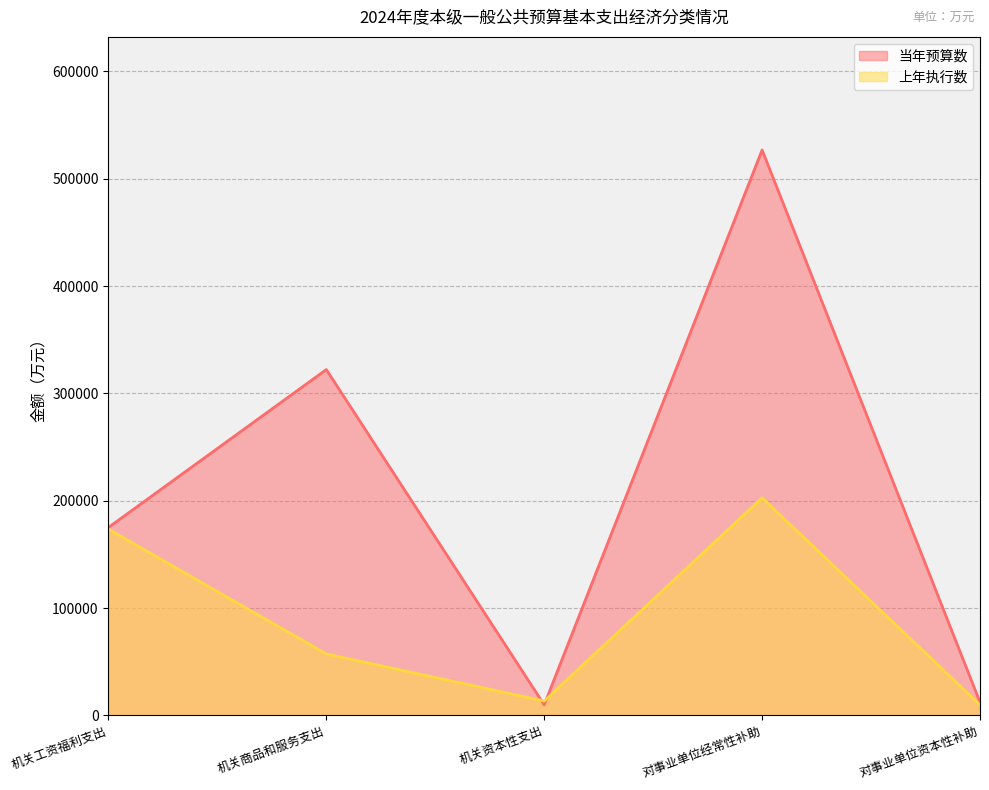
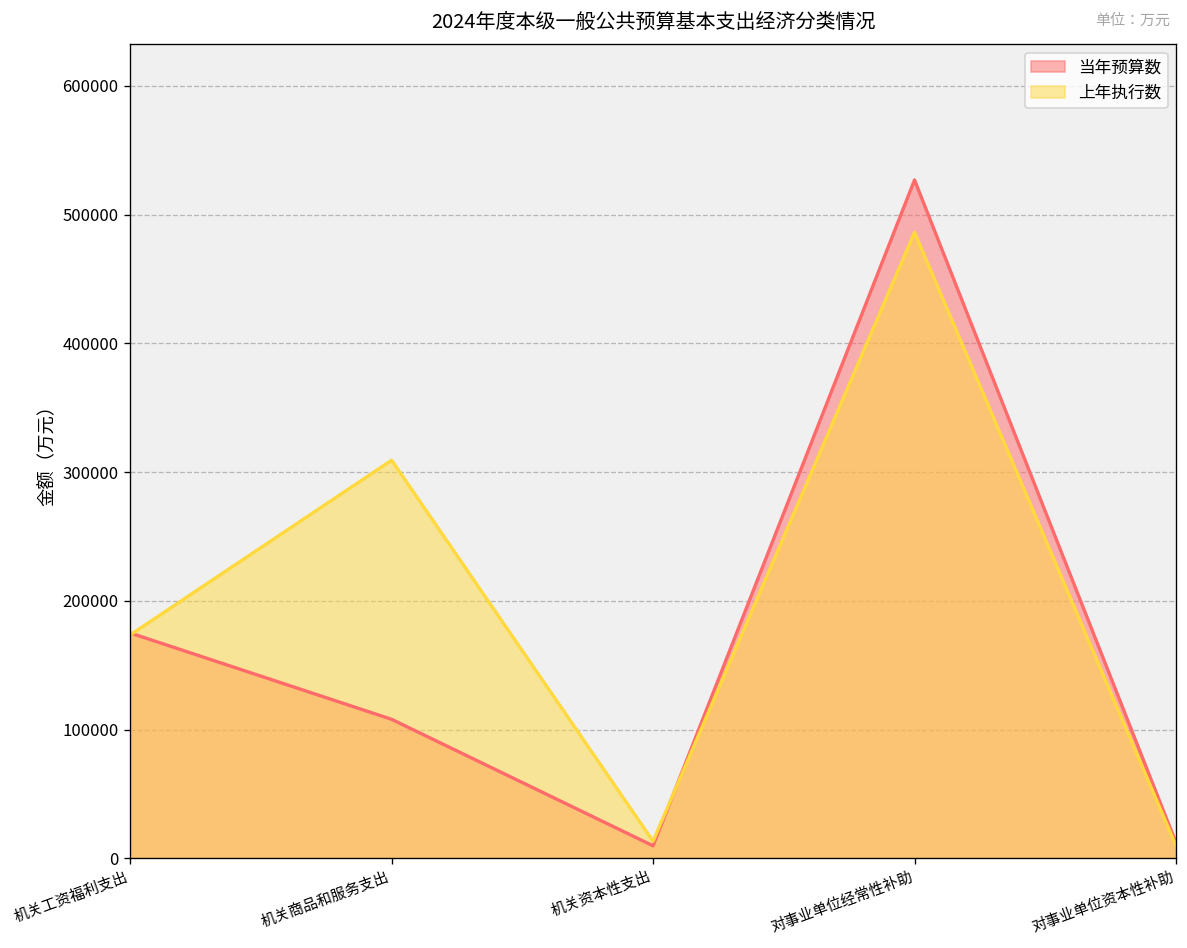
  {
    "当年预算数": {
-     "机关商品和服务支出": 322000,
+     "机关商品和服务支出": 108000,
      "机关资本性支出": 10000,
      "对事业单位经常性补助": 527000,
      "对事业单位资本性补助": 12000
    },
    "上年执行数": {
-     "机关商品和服务支出": 57000,
+     "机关商品和服务支出": 309000,
      "机关资本性支出": 13000,
-     "对事业单位经常性补助": 203000,
+     "对事业单位经常性补助": 486000,
      "对事业单位资本性补助": 10000
    }
  }
